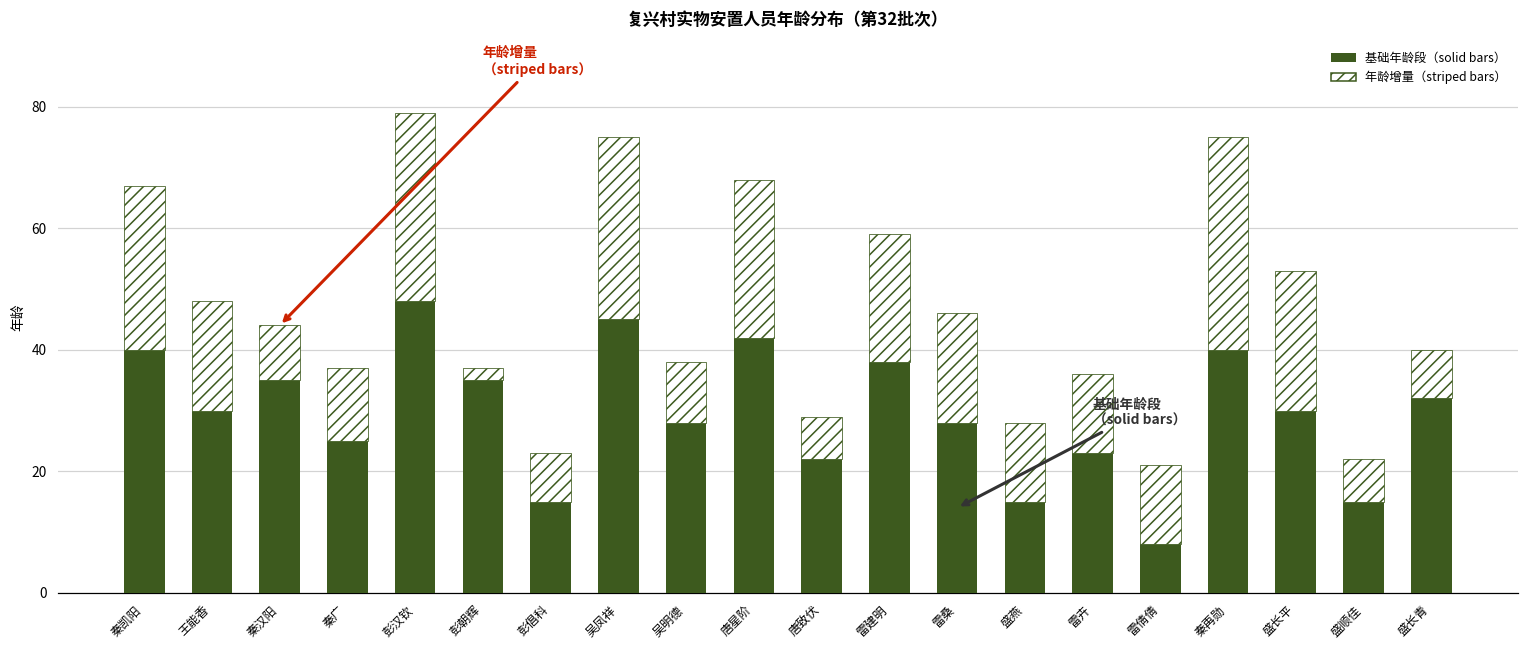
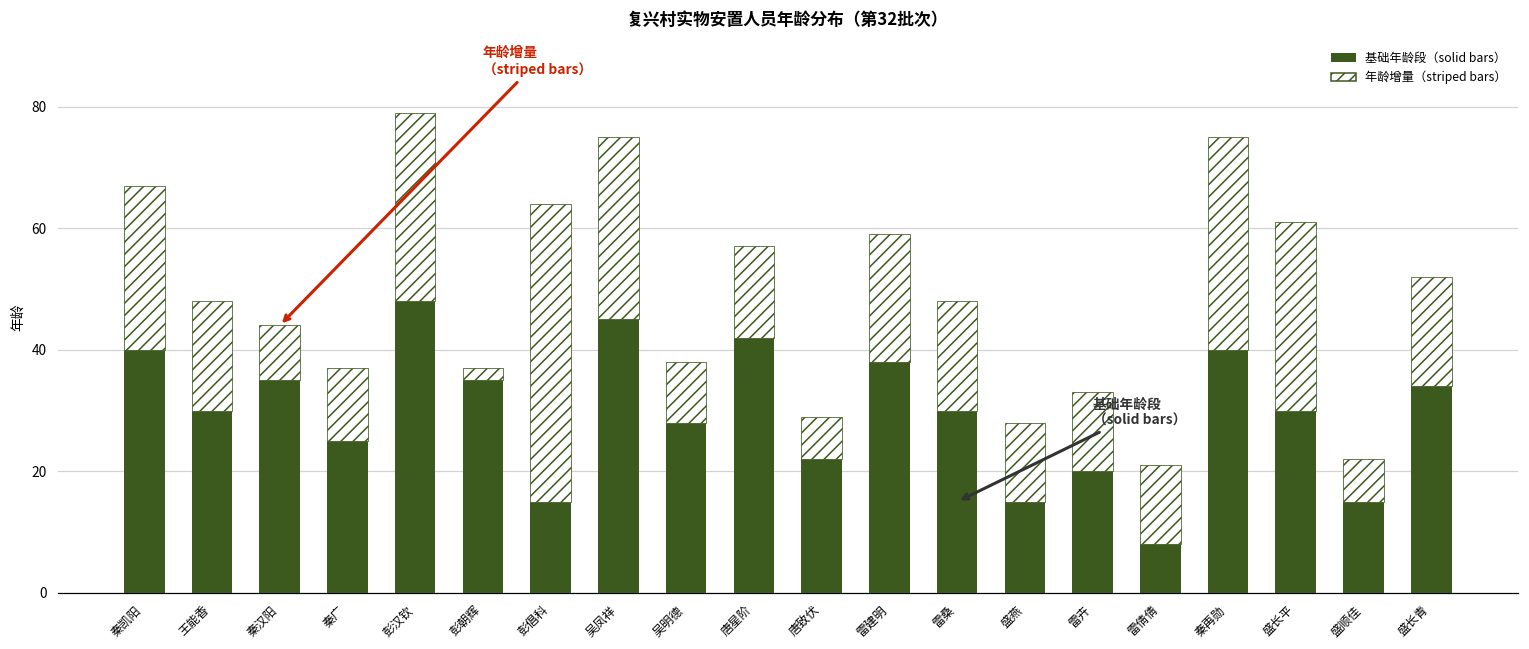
  {
    "基础年龄段（solid bars）": {
      "秦凯阳": 40,
      "王能香": 30,
      "秦汉阳": 35,
      "秦广": 25,
      "彭汉钦": 48,
      "彭朝辉": 35,
      "彭倡科": 15,
      "吴凤祥": 45,
      "吴明德": 28,
      "唐星阶": 42,
      "唐致伏": 22,
      "雷建明": 38,
-     "雷桑": 28,
+     "雷桑": 30,
      "盛燕": 15,
-     "雷卉": 23,
+     "雷卉": 20,
      "雷倩倩": 8,
      "秦再勋": 40,
      "盛长平": 30,
      "盛顺佳": 15,
-     "盛长青": 32
+     "盛长青": 34
    },
    "年龄增量（striped bars）": {
      "秦凯阳": 27,
      "王能香": 18,
      "秦汉阳": 9,
      "秦广": 12,
      "彭汉钦": 31,
      "彭朝辉": 2,
-     "彭倡科": 8,
+     "彭倡科": 49,
      "吴凤祥": 30,
      "吴明德": 10,
-     "唐星阶": 26,
+     "唐星阶": 15,
      "唐致伏": 7,
      "雷建明": 21,
      "雷桑": 18,
      "盛燕": 13,
      "雷卉": 13,
      "雷倩倩": 13,
      "秦再勋": 35,
-     "盛长平": 23,
+     "盛长平": 31,
      "盛顺佳": 7,
-     "盛长青": 8
+     "盛长青": 18
    }
  }
